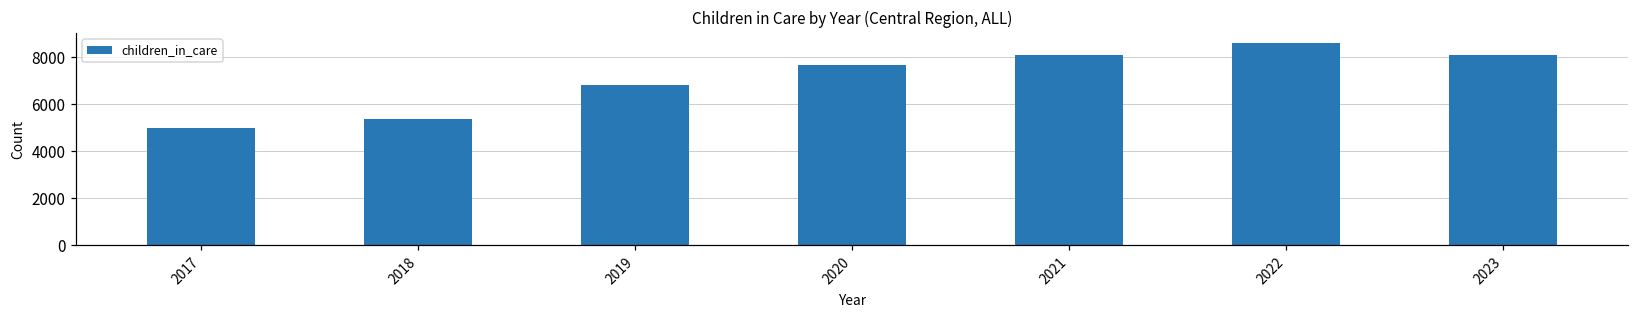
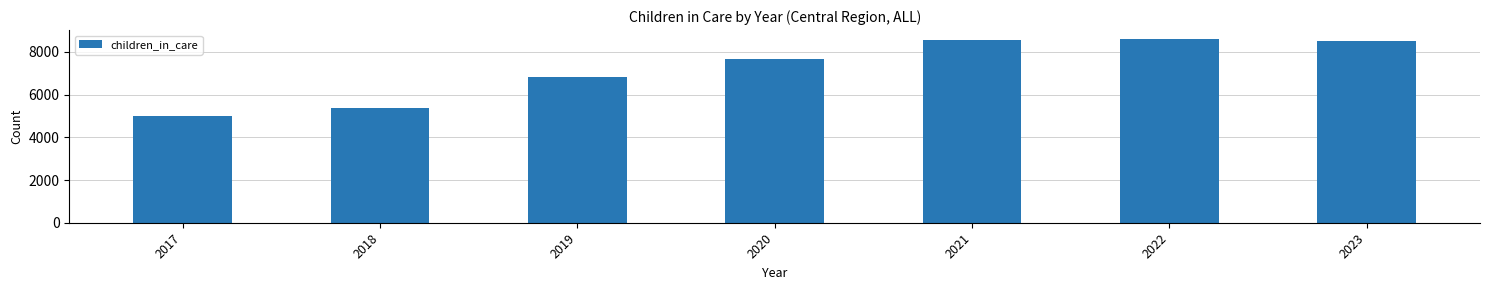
  {
    "2017": 5000,
    "2018": 5400,
    "2019": 6800,
    "2020": 7600,
-   "2021": 8100,
+   "2021": 8500,
    "2022": 8600,
-   "2023": 8100
+   "2023": 8500
  }
